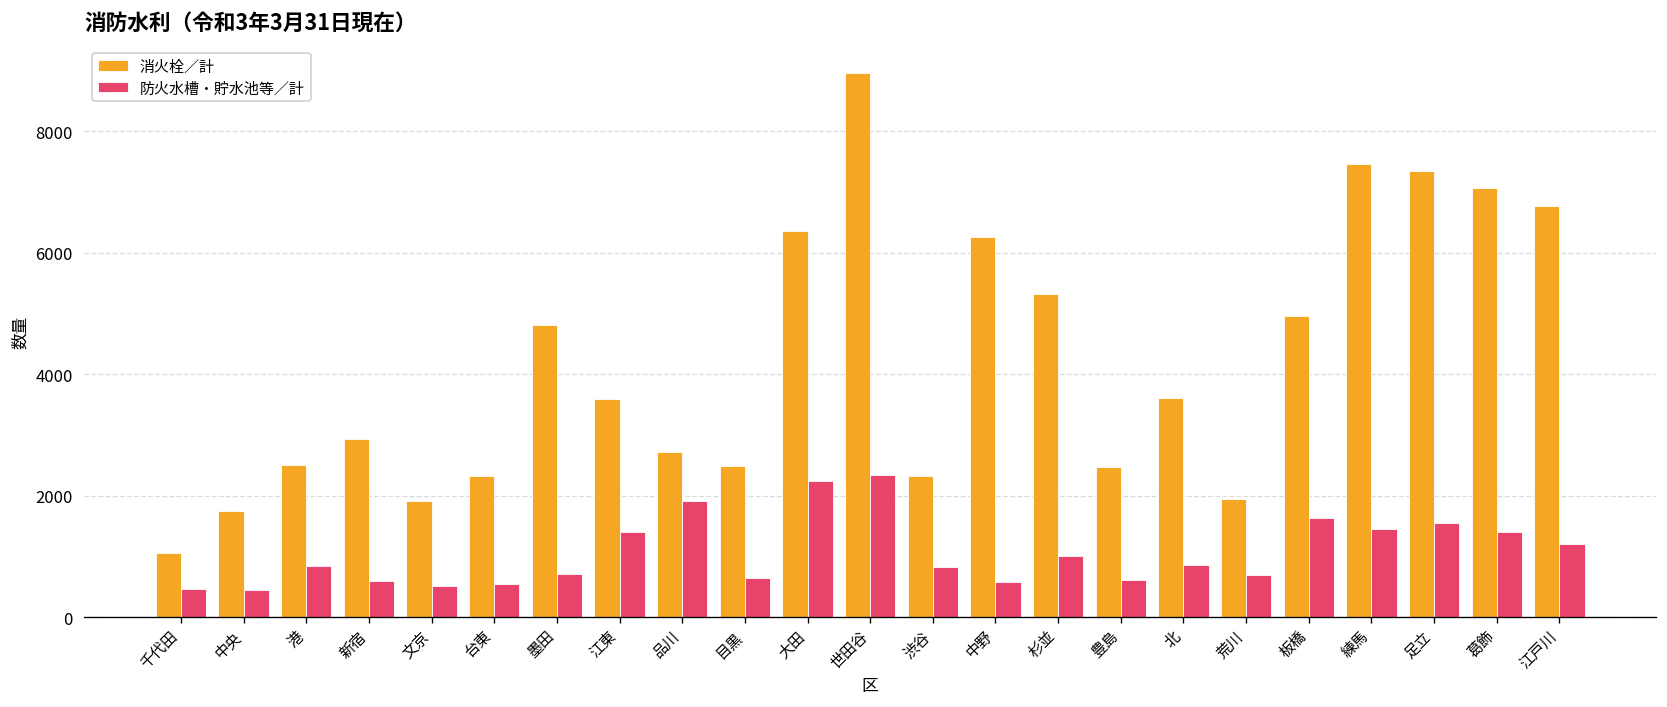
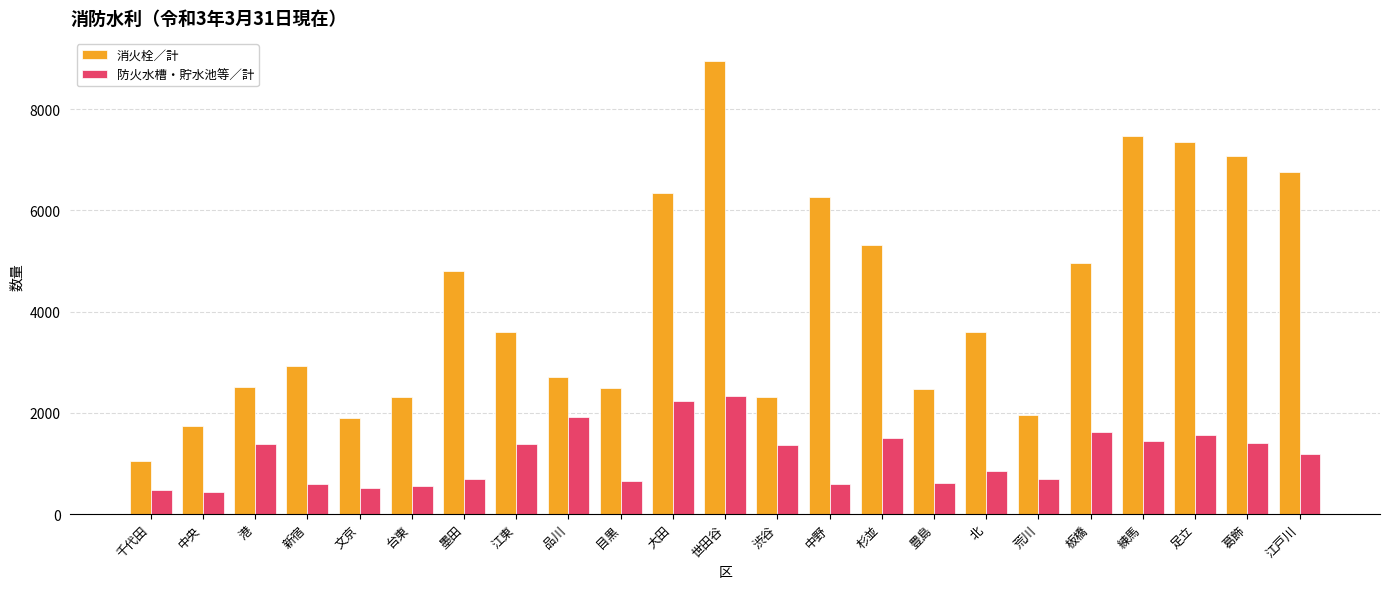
  {
    "消火栓／計": {
      "千代田": 1100,
      "中央": 1700,
      "港": 2500,
      "新宿": 2900,
      "文京": 1900,
      "台東": 2300,
      "墨田": 4800,
      "江東": 3600,
      "品川": 2700,
      "目黒": 2500,
      "大田": 6300,
      "世田谷": 9000,
      "渋谷": 2300,
      "中野": 6300,
      "杉並": 5300,
      "豊島": 2500,
      "北": 3600,
      "荒川": 2000,
      "板橋": 5000,
      "練馬": 7500,
      "足立": 7300,
      "葛飾": 7100,
      "江戸川": 6800
    },
    "防火水槽・貯水池等／計": {
      "千代田": 500,
      "中央": 400,
-     "港": 800,
+     "港": 1400,
      "新宿": 600,
      "文京": 500,
      "台東": 500,
      "墨田": 700,
      "江東": 1400,
      "品川": 1900,
      "目黒": 600,
      "大田": 2200,
      "世田谷": 2300,
-     "渋谷": 800,
+     "渋谷": 1400,
      "中野": 600,
-     "杉並": 1000,
+     "杉並": 1500,
      "豊島": 600,
      "北": 900,
      "荒川": 700,
      "板橋": 1600,
      "練馬": 1400,
      "足立": 1600,
      "葛飾": 1400,
      "江戸川": 1200
    }
  }
